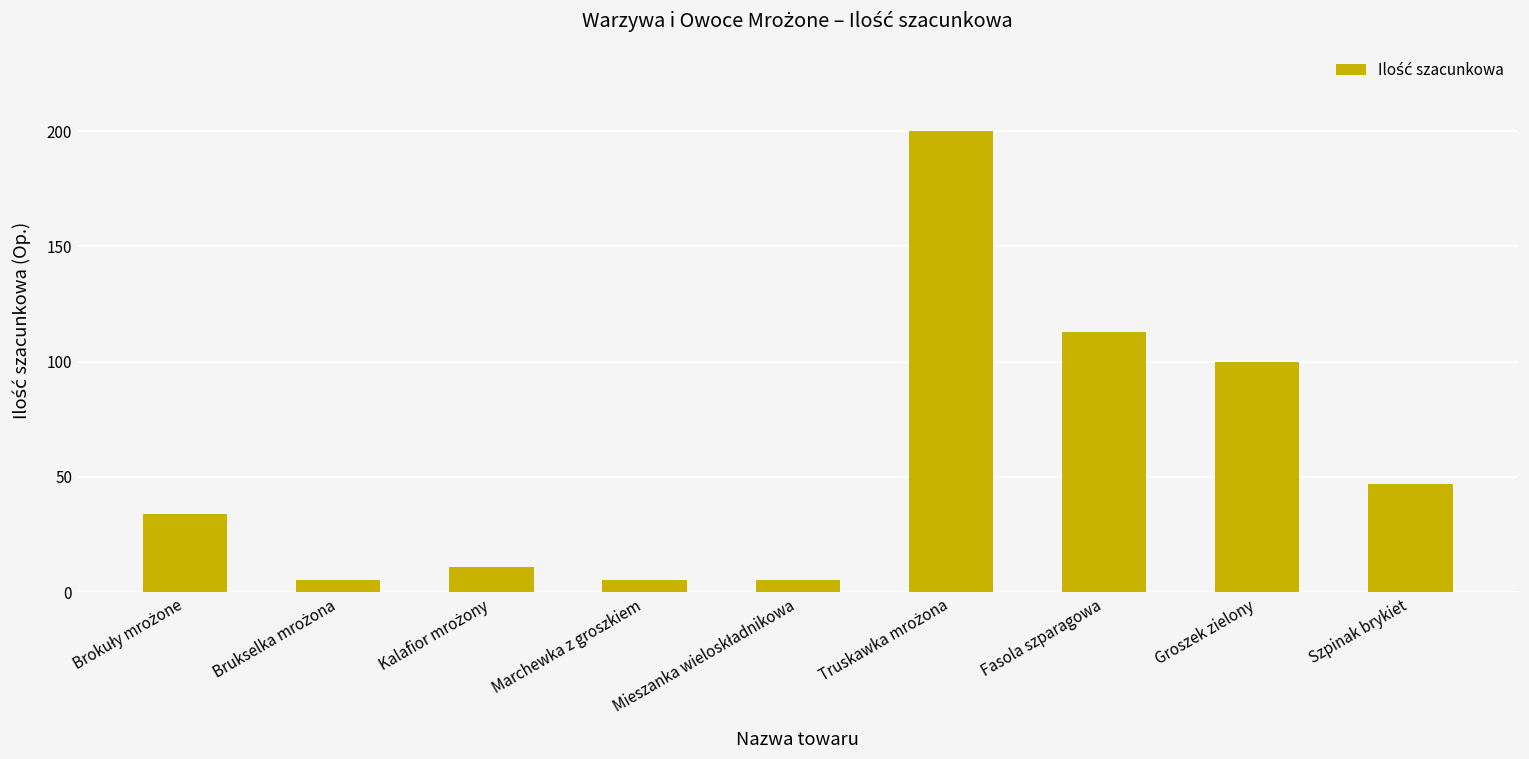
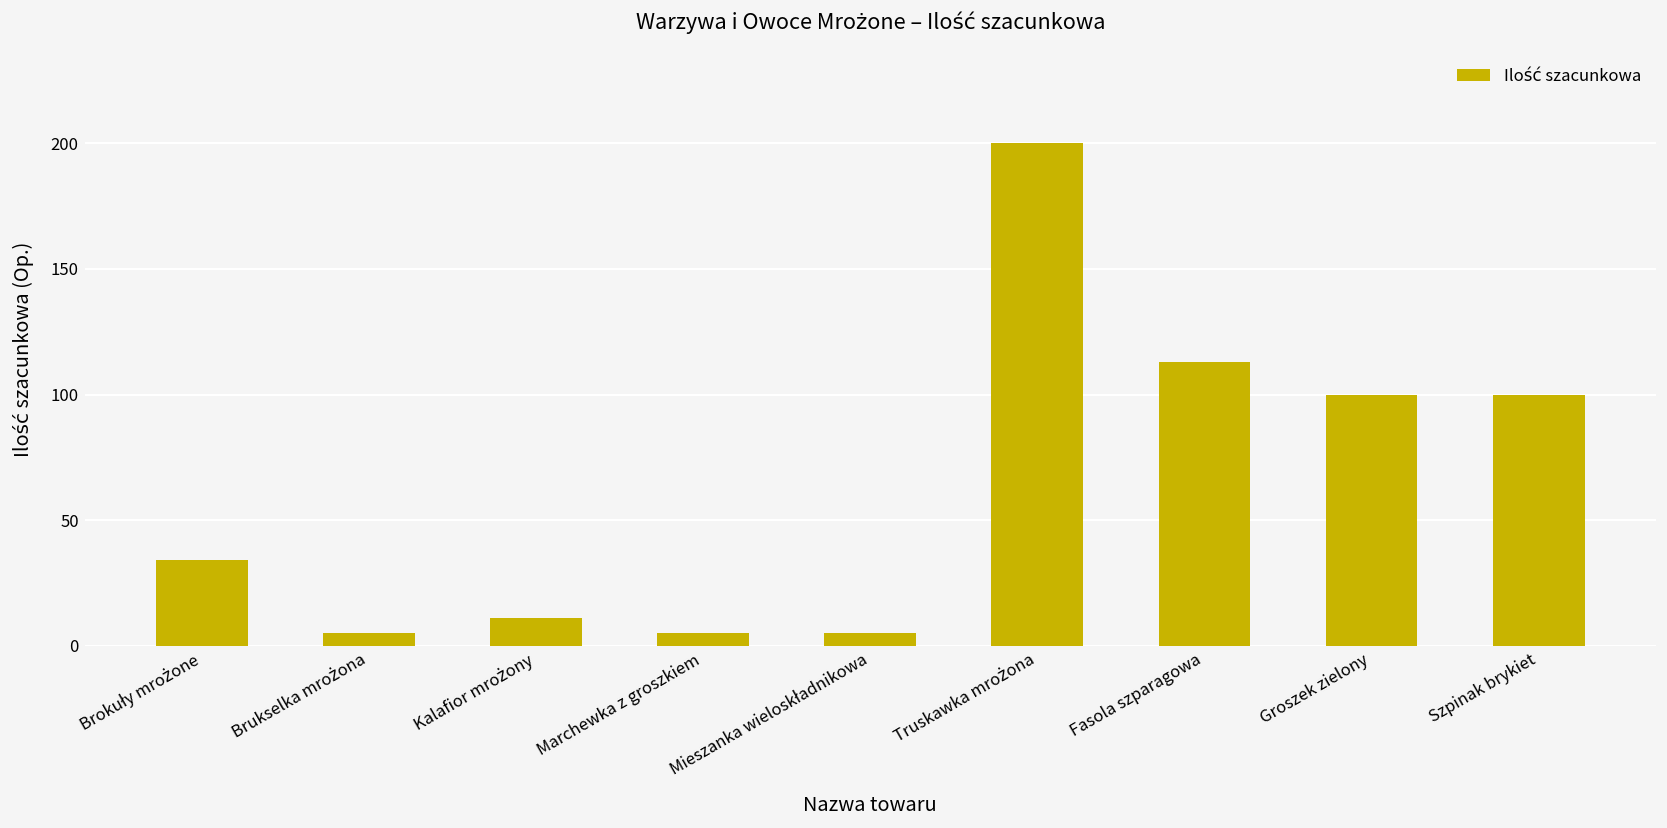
  {
    "Brokuły mrożone": 34,
    "Brukselka mrożona": 5,
    "Kalafior mrożony": 11,
    "Marchewka z groszkiem": 5,
    "Mieszanka wieloskładnikowa": 5,
    "Truskawka mrożona": 200,
    "Fasola szparagowa": 113,
    "Groszek zielony": 100,
-   "Szpinak brykiet": 47
+   "Szpinak brykiet": 100
  }
